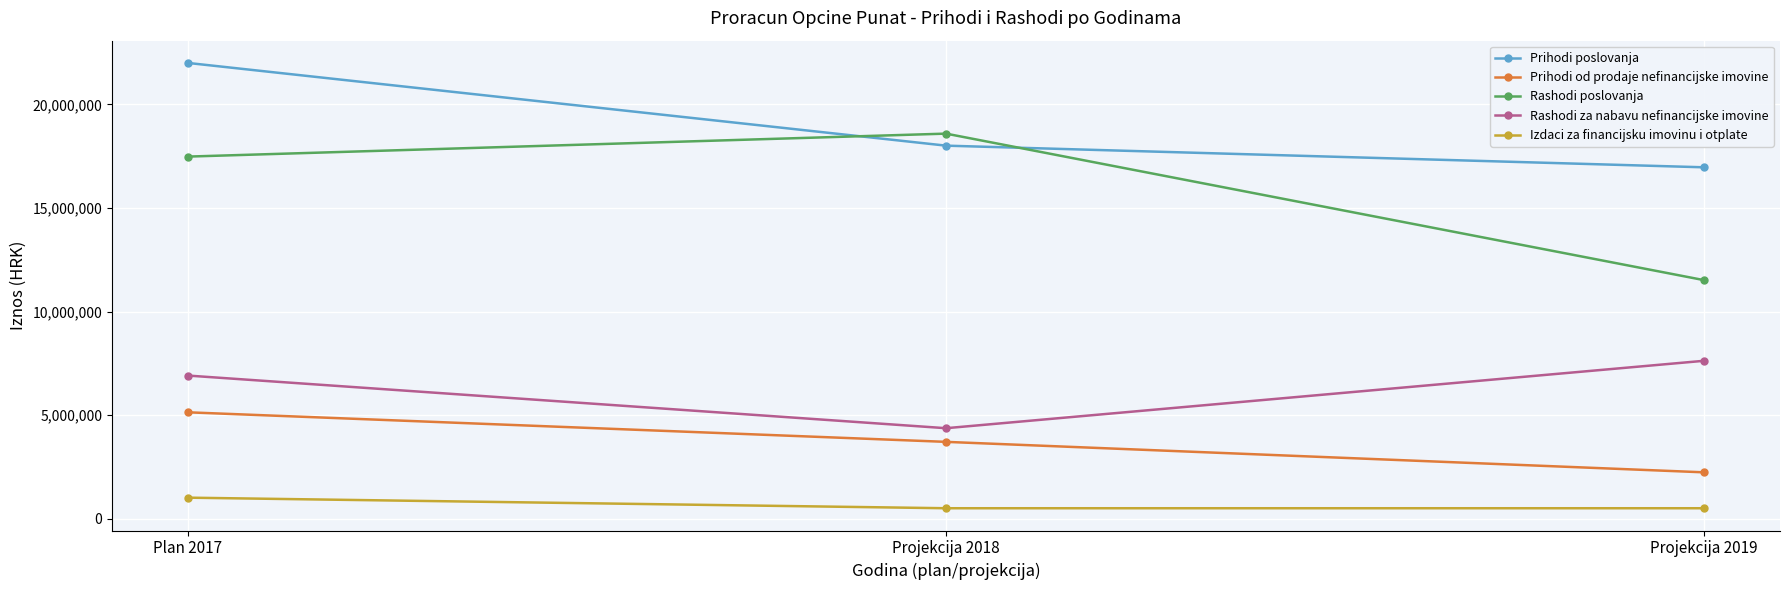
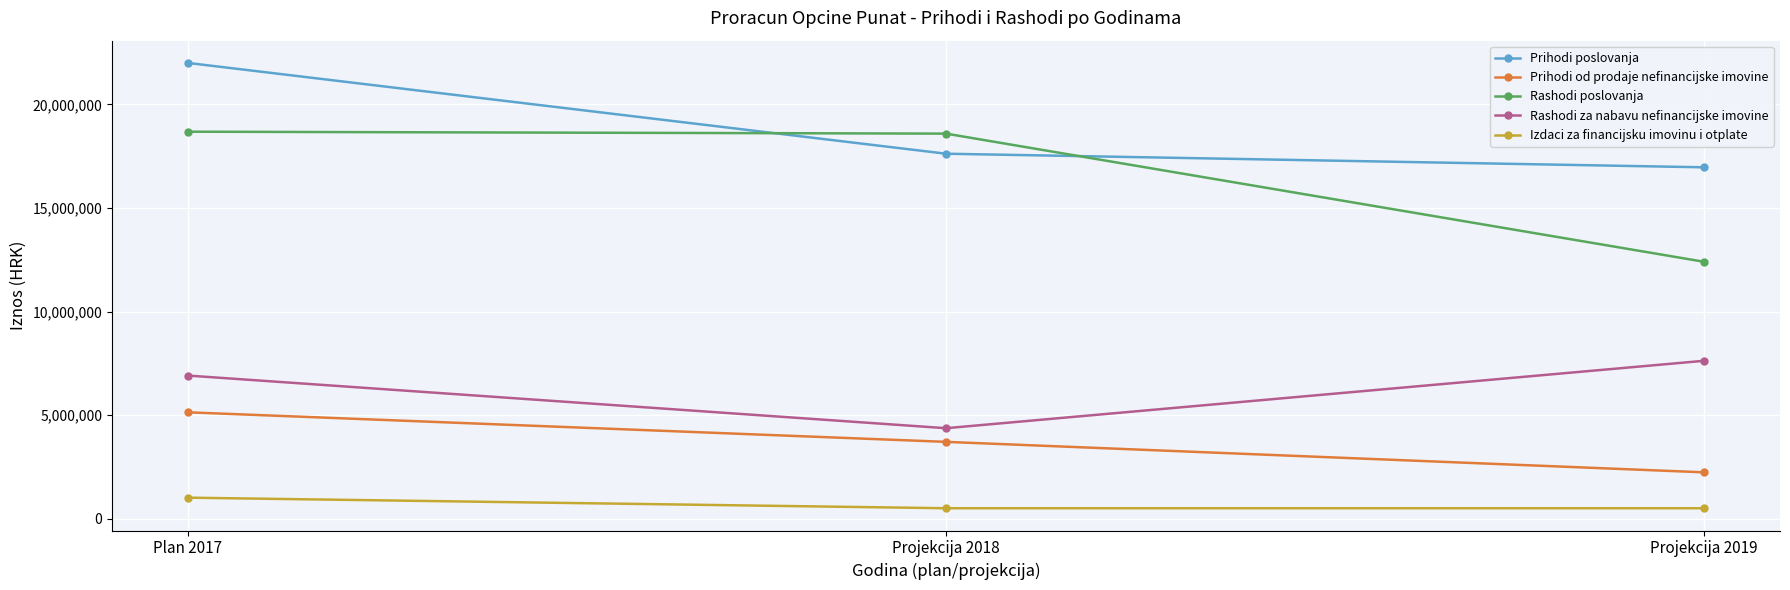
  {
    "Prihodi poslovanja": {
      "Plan 2017": "22,000,000",
-     "Projekcija 2018": "18,000,000",
+     "Projekcija 2018": "17,600,000",
      "Projekcija 2019": "17,000,000"
    },
    "Rashodi poslovanja": {
-     "Plan 2017": "17,500,000",
+     "Plan 2017": "18,700,000",
      "Projekcija 2018": "18,600,000",
-     "Projekcija 2019": "11,500,000"
+     "Projekcija 2019": "12,400,000"
    },
    "Rashodi za nabavu nefinancijske imovine": {
      "Plan 2017": "6,900,000",
      "Projekcija 2018": "4,400,000",
      "Projekcija 2019": "7,600,000"
    }
  }
